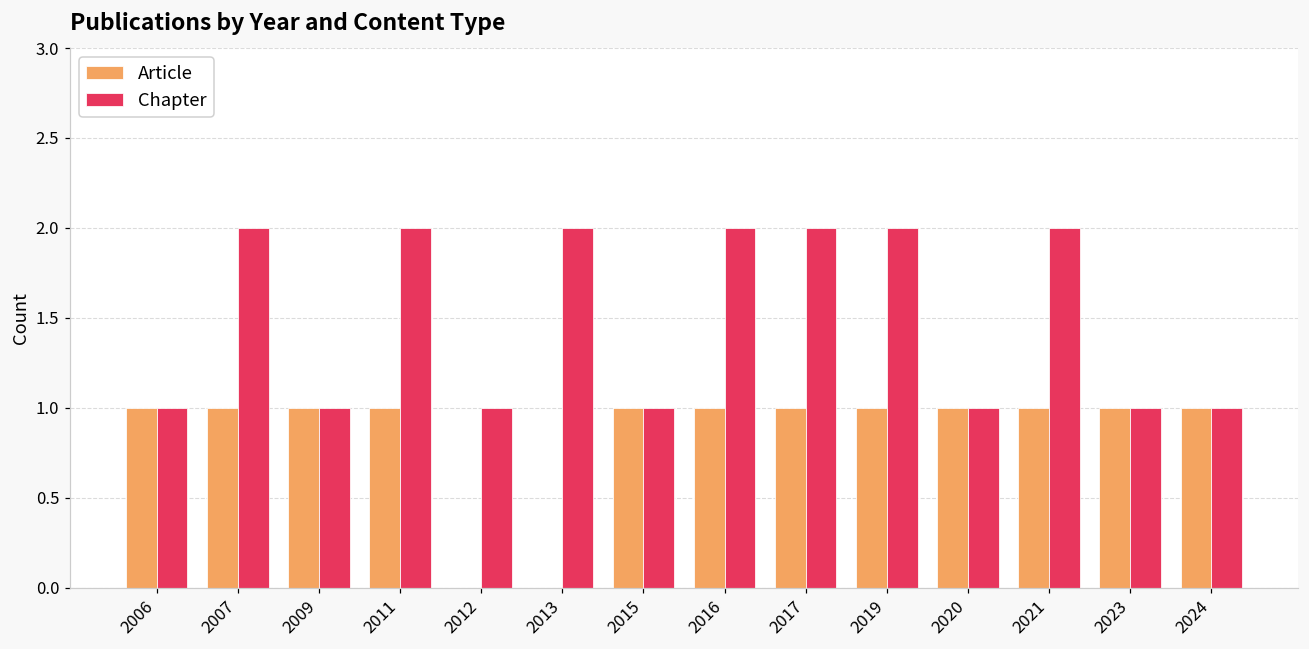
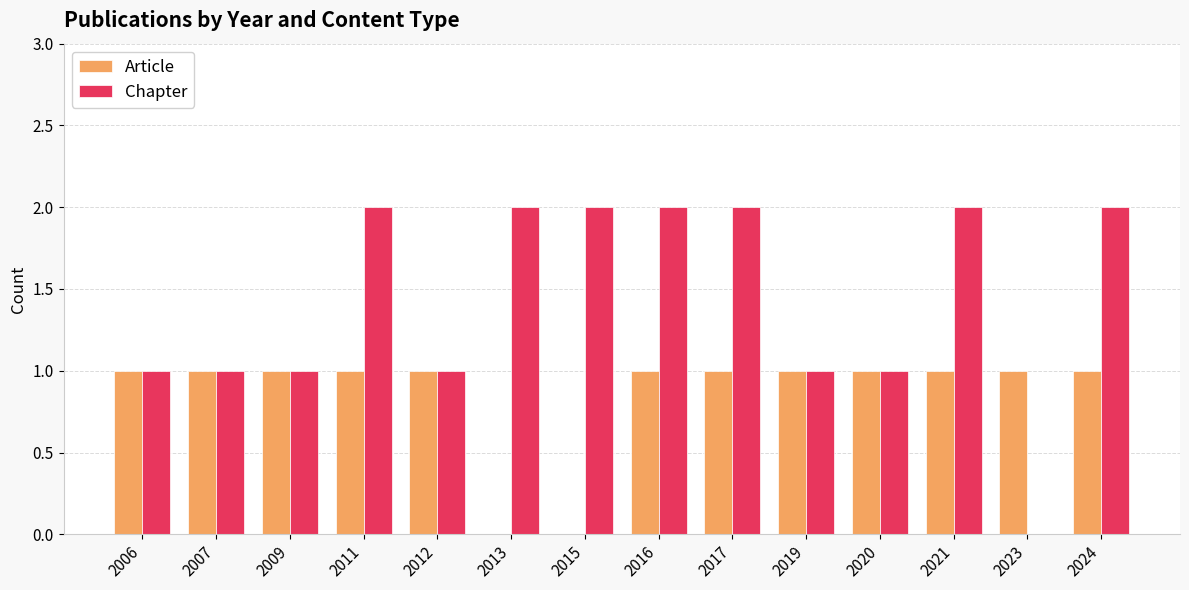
  {
    "Article": {
      "2006": 1,
      "2007": 1,
      "2009": 1,
      "2011": 1,
-     "2012": 0,
+     "2012": 1,
      "2013": 0,
-     "2015": 1,
+     "2015": 0,
      "2016": 1,
      "2017": 1,
      "2019": 1,
      "2020": 1,
      "2021": 1,
      "2023": 1,
      "2024": 1
    },
    "Chapter": {
      "2006": 1,
-     "2007": 2,
+     "2007": 1,
      "2009": 1,
      "2011": 2,
      "2012": 1,
      "2013": 2,
-     "2015": 1,
+     "2015": 2,
      "2016": 2,
      "2017": 2,
-     "2019": 2,
+     "2019": 1,
      "2020": 1,
      "2021": 2,
-     "2023": 1,
-     "2024": 1
+     "2023": 0,
+     "2024": 2
    }
  }
